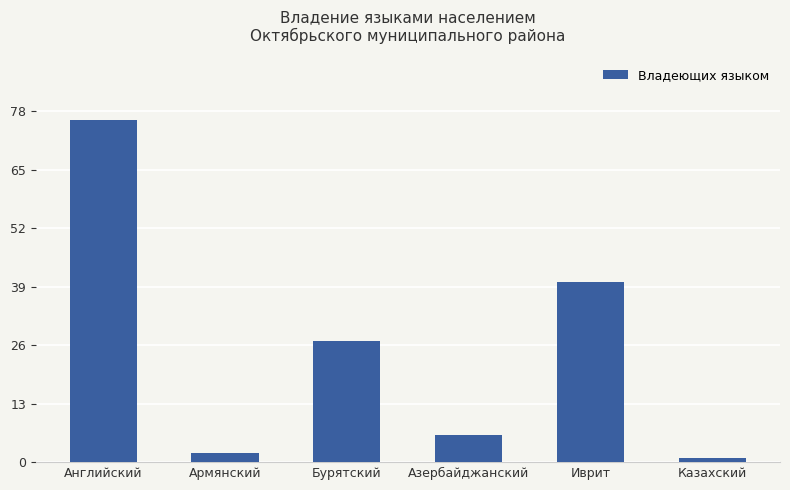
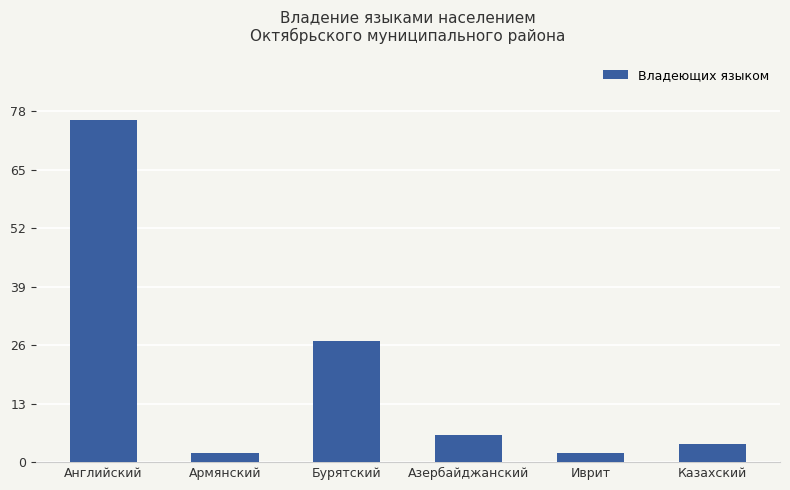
  {
    "Английский": 76,
    "Армянский": 2,
    "Бурятский": 27,
    "Азербайджанский": 6,
-   "Иврит": 40,
-   "Казахский": 1
+   "Иврит": 2,
+   "Казахский": 4
  }
